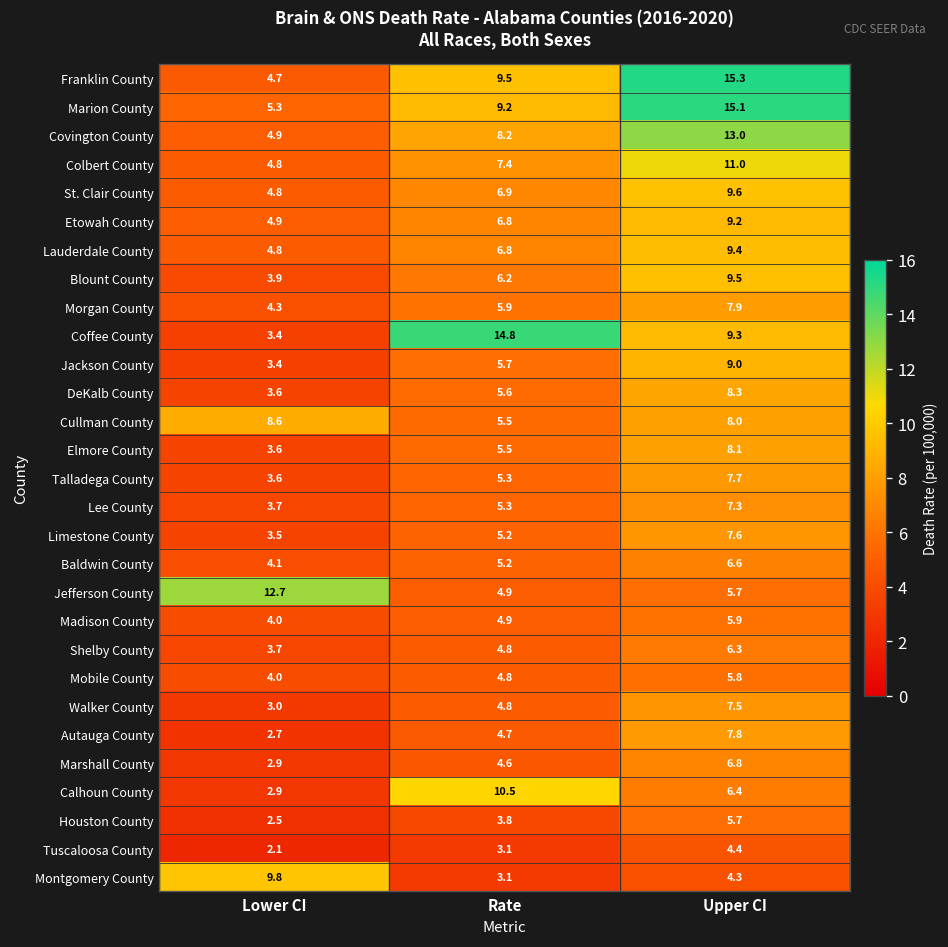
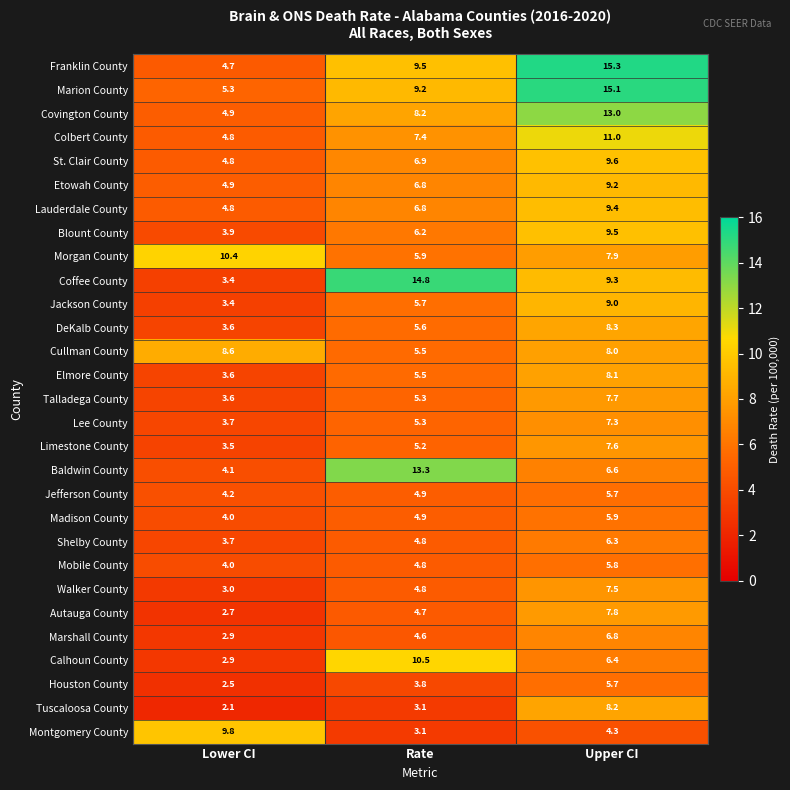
  {
    "Franklin County": {
      "Lower CI": 4.7,
      "Rate": 9.5,
      "Upper CI": 15.3
    },
    "Marion County": {
      "Lower CI": 5.3,
      "Rate": 9.2,
      "Upper CI": 15.1
    },
    "Covington County": {
      "Lower CI": 4.9,
      "Rate": 8.2,
      "Upper CI": 13.0
    },
    "Colbert County": {
      "Lower CI": 4.8,
      "Rate": 7.4,
      "Upper CI": 11.0
    },
    "St. Clair County": {
      "Lower CI": 4.8,
      "Rate": 6.9,
      "Upper CI": 9.6
    },
    "Etowah County": {
      "Lower CI": 4.9,
      "Rate": 6.8,
      "Upper CI": 9.2
    },
    "Lauderdale County": {
      "Lower CI": 4.8,
      "Rate": 6.8,
      "Upper CI": 9.4
    },
    "Blount County": {
      "Lower CI": 3.9,
      "Rate": 6.2,
      "Upper CI": 9.5
    },
    "Morgan County": {
-     "Lower CI": 4.3,
+     "Lower CI": 10.4,
      "Rate": 5.9,
      "Upper CI": 7.9
    },
    "Coffee County": {
      "Lower CI": 3.4,
      "Rate": 14.8,
      "Upper CI": 9.3
    },
    "Jackson County": {
      "Lower CI": 3.4,
      "Rate": 5.7,
      "Upper CI": 9.0
    },
    "DeKalb County": {
      "Lower CI": 3.6,
      "Rate": 5.6,
      "Upper CI": 8.3
    },
    "Cullman County": {
      "Lower CI": 8.6,
      "Rate": 5.5,
      "Upper CI": 8.0
    },
    "Elmore County": {
      "Lower CI": 3.6,
      "Rate": 5.5,
      "Upper CI": 8.1
    },
    "Talladega County": {
      "Lower CI": 3.6,
      "Rate": 5.3,
      "Upper CI": 7.7
    },
    "Lee County": {
      "Lower CI": 3.7,
      "Rate": 5.3,
      "Upper CI": 7.3
    },
    "Limestone County": {
      "Lower CI": 3.5,
      "Rate": 5.2,
      "Upper CI": 7.6
    },
    "Baldwin County": {
      "Lower CI": 4.1,
-     "Rate": 5.2,
+     "Rate": 13.3,
      "Upper CI": 6.6
    },
    "Jefferson County": {
-     "Lower CI": 12.7,
+     "Lower CI": 4.2,
      "Rate": 4.9,
      "Upper CI": 5.7
    },
    "Madison County": {
      "Lower CI": 4.0,
      "Rate": 4.9,
      "Upper CI": 5.9
    },
    "Shelby County": {
      "Lower CI": 3.7,
      "Rate": 4.8,
      "Upper CI": 6.3
    },
    "Mobile County": {
      "Lower CI": 4.0,
      "Rate": 4.8,
      "Upper CI": 5.8
    },
    "Walker County": {
      "Lower CI": 3.0,
      "Rate": 4.8,
      "Upper CI": 7.5
    },
    "Autauga County": {
      "Lower CI": 2.7,
      "Rate": 4.7,
      "Upper CI": 7.8
    },
    "Marshall County": {
      "Lower CI": 2.9,
      "Rate": 4.6,
      "Upper CI": 6.8
    },
    "Calhoun County": {
      "Lower CI": 2.9,
      "Rate": 10.5,
      "Upper CI": 6.4
    },
    "Houston County": {
      "Lower CI": 2.5,
      "Rate": 3.8,
      "Upper CI": 5.7
    },
    "Tuscaloosa County": {
      "Lower CI": 2.1,
      "Rate": 3.1,
-     "Upper CI": 4.4
+     "Upper CI": 8.2
    },
    "Montgomery County": {
      "Lower CI": 9.8,
      "Rate": 3.1,
      "Upper CI": 4.3
    }
  }
